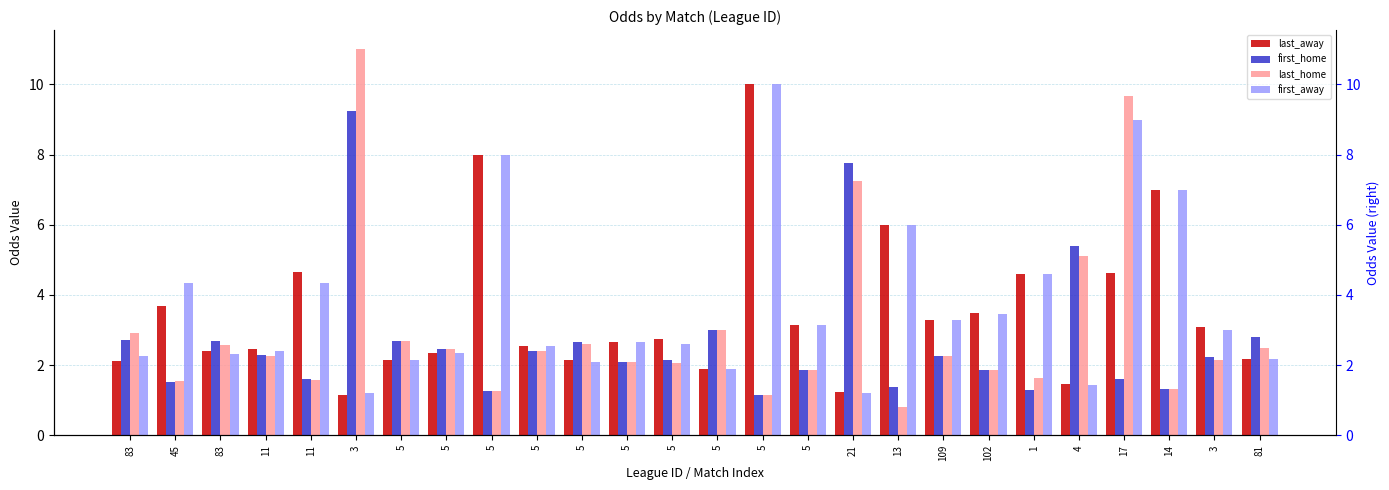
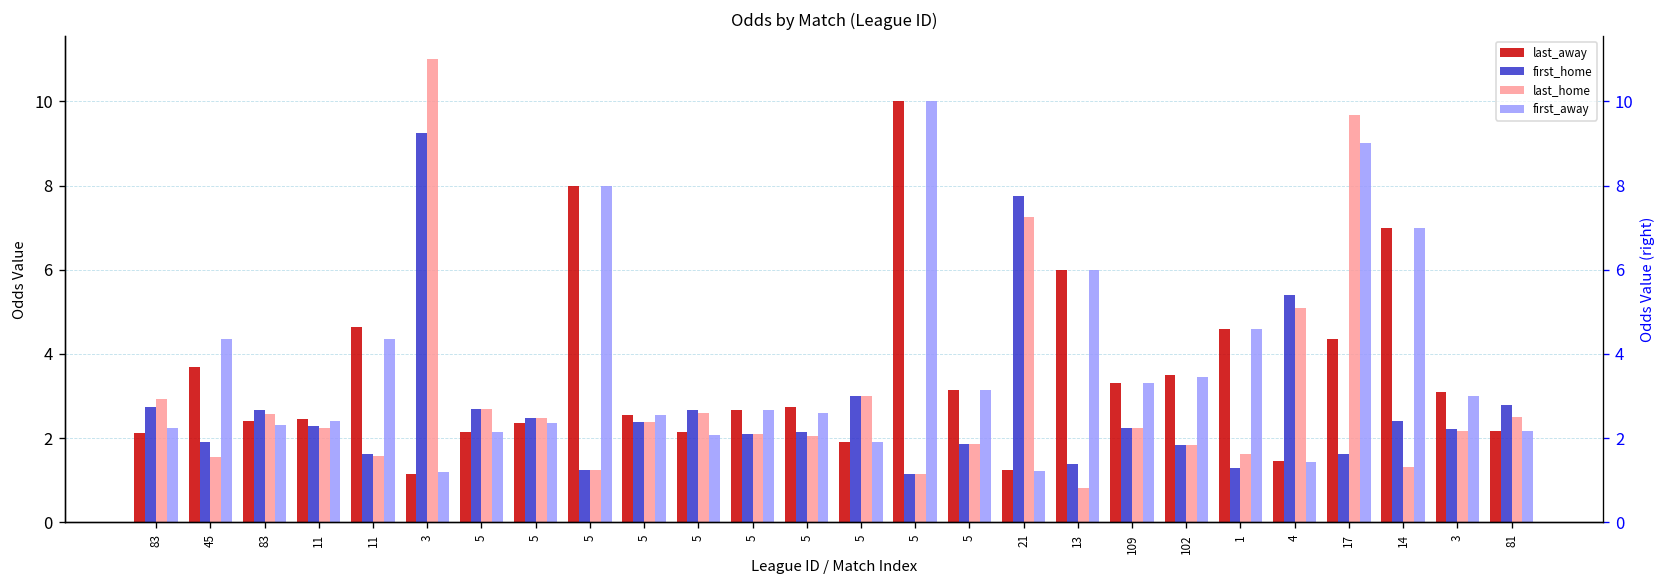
  {
    "last_away": {
      "45": 3.7,
      "21": 1.2,
      "13": 6.0,
      "109": 3.3,
      "102": 3.5,
      "1": 4.6,
      "4": 1.5,
-     "17": 4.6,
+     "17": 4.4,
      "14": 7.0,
      "81": 2.2
    },
    "first_home": {
-     "45": 1.5,
+     "45": 1.9,
      "21": 7.8,
      "13": 1.4,
      "109": 2.3,
      "102": 1.9,
      "1": 1.3,
      "4": 5.4,
      "17": 1.6,
-     "14": 1.3,
+     "14": 2.4,
      "81": 2.8
    },
    "last_home": {
      "45": 1.6,
      "21": 7.3,
      "13": 0.8,
      "109": 2.3,
      "102": 1.9,
      "1": 1.6,
      "4": 5.1,
      "17": 9.7,
      "14": 1.3,
      "81": 2.5
    },
    "first_away": {
      "45": 4.4,
      "21": 1.2,
      "13": 6.0,
      "109": 3.3,
      "102": 3.5,
      "1": 4.6,
      "4": 1.4,
      "17": 9.0,
      "14": 7.0,
      "81": 2.2
    }
  }
